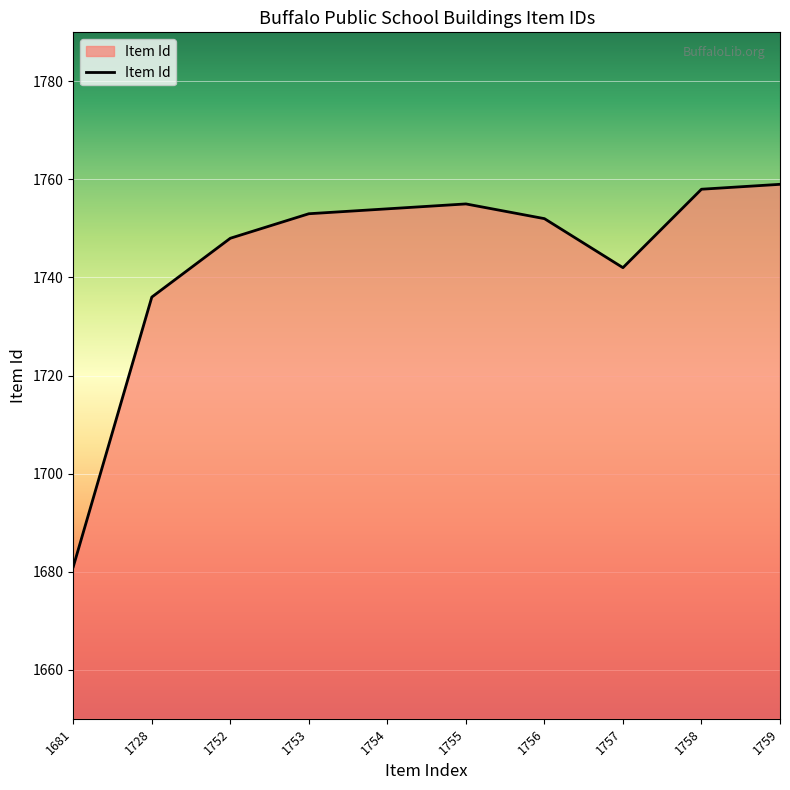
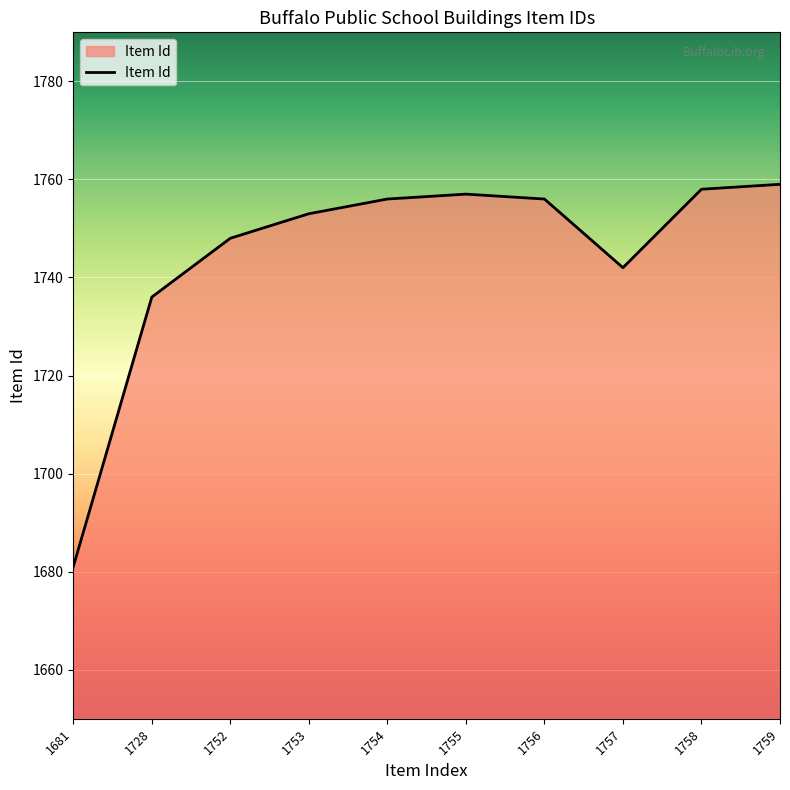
  {
    "1681": 1681,
    "1728": 1736,
    "1752": 1748,
    "1753": 1753,
-   "1754": 1754,
-   "1755": 1755,
-   "1756": 1752,
+   "1754": 1756,
+   "1755": 1757,
+   "1756": 1756,
    "1757": 1742,
    "1758": 1758,
    "1759": 1759
  }
